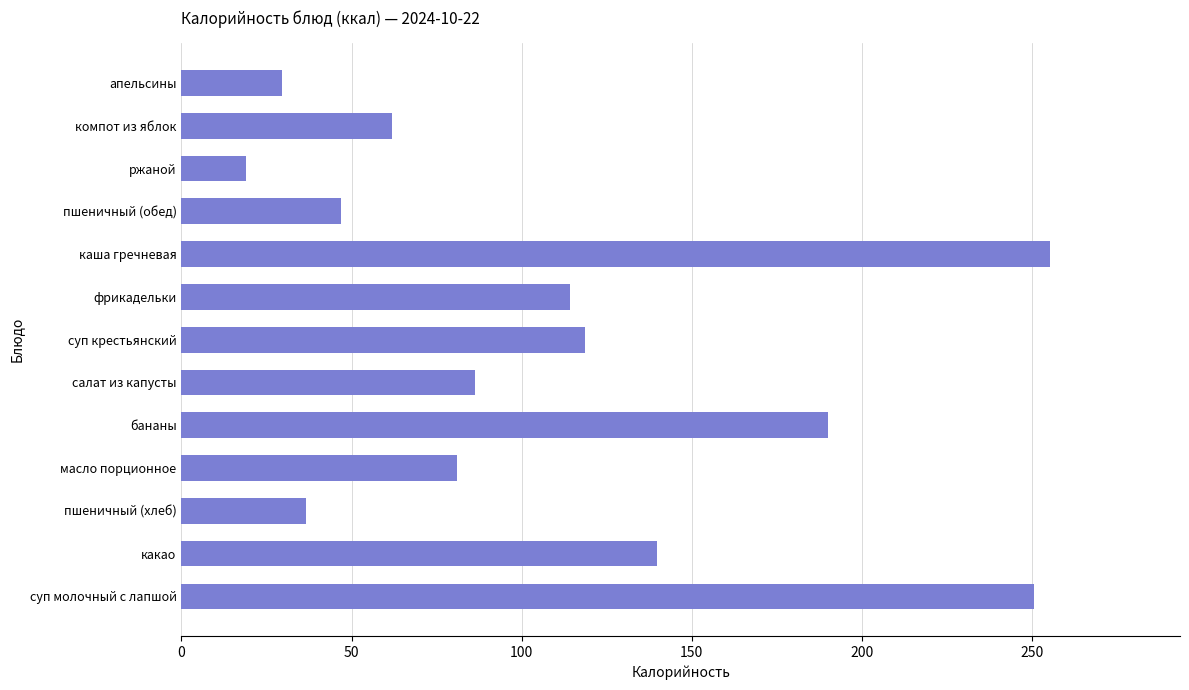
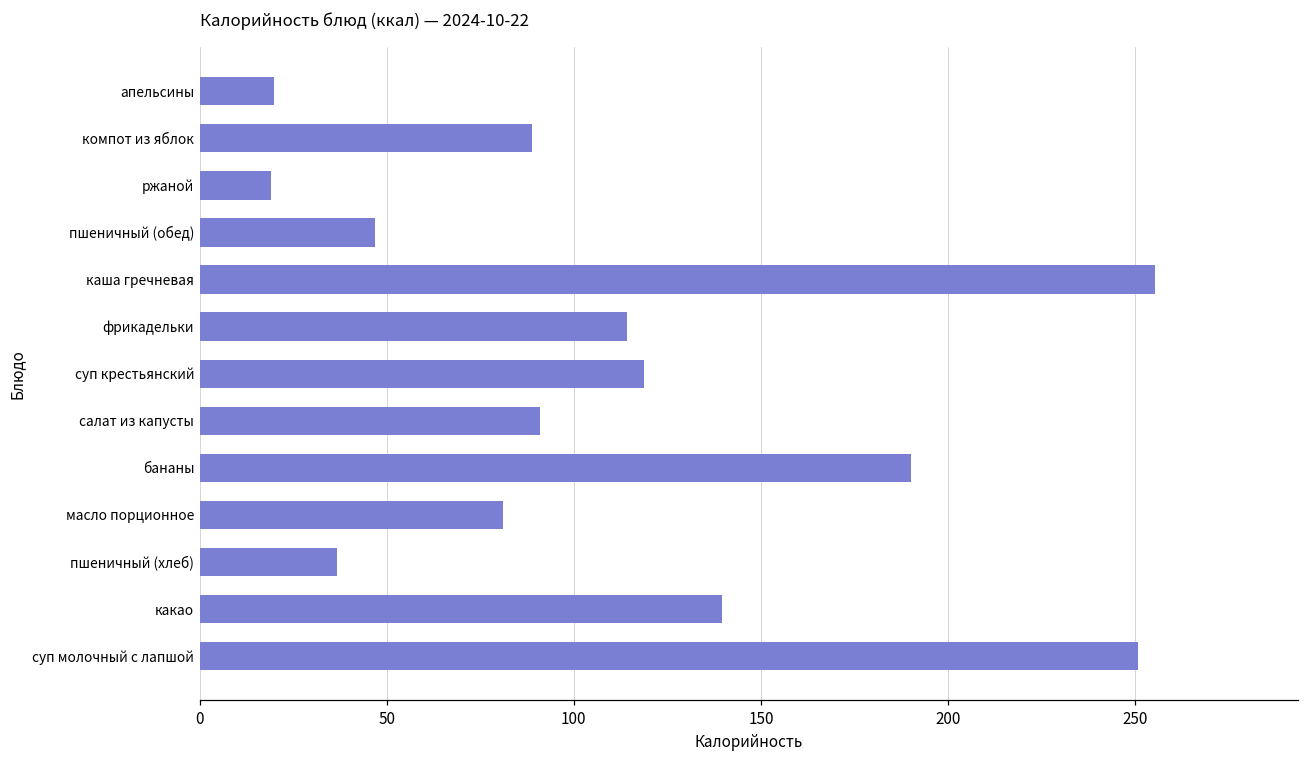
  {
-   "апельсины": 30,
-   "компот из яблок": 62,
+   "апельсины": 20,
+   "компот из яблок": 89,
    "ржаной": 19,
    "пшеничный (обед)": 47,
    "каша гречневая": 255,
    "фрикадельки": 114,
    "суп крестьянский": 119,
-   "салат из капусты": 86,
+   "салат из капусты": 91,
    "бананы": 190,
    "масло порционное": 81,
    "пшеничный (хлеб)": 37,
    "какао": 140,
    "суп молочный с лапшой": 251
  }
